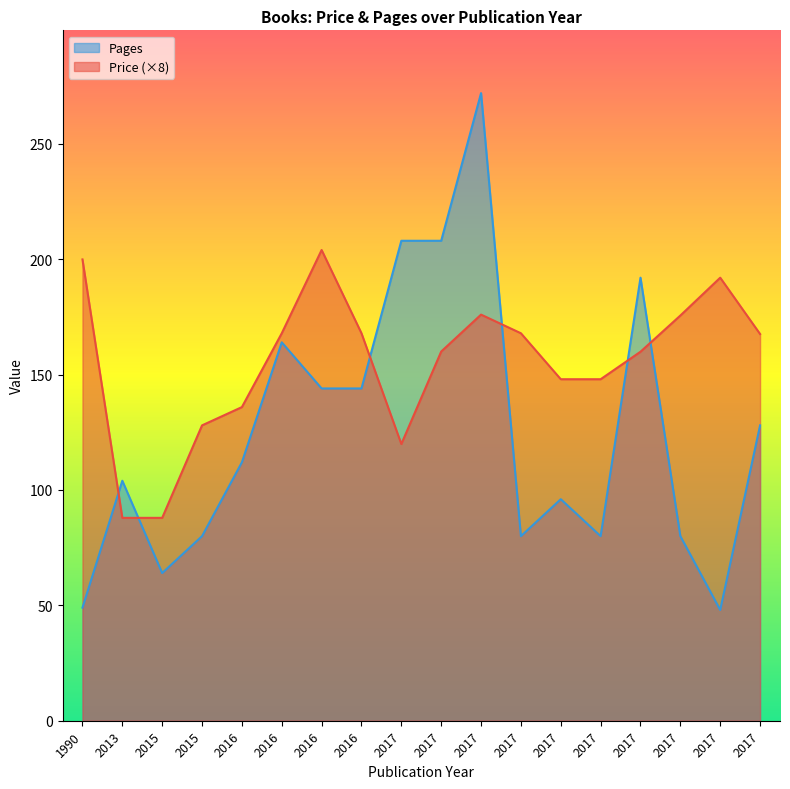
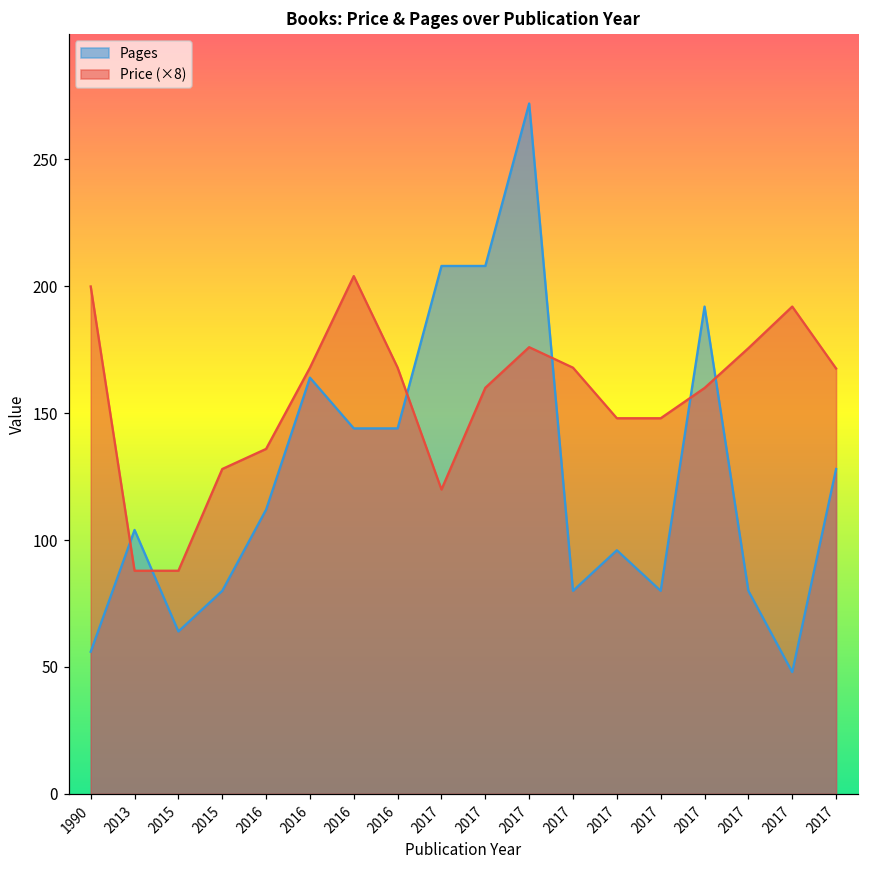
  {
    "Pages": {
-     "1990": 49,
+     "1990": 56,
      "2013": 104
    },
    "Price (×8)": {
      "1990": 200,
      "2013": 88
    }
  }
